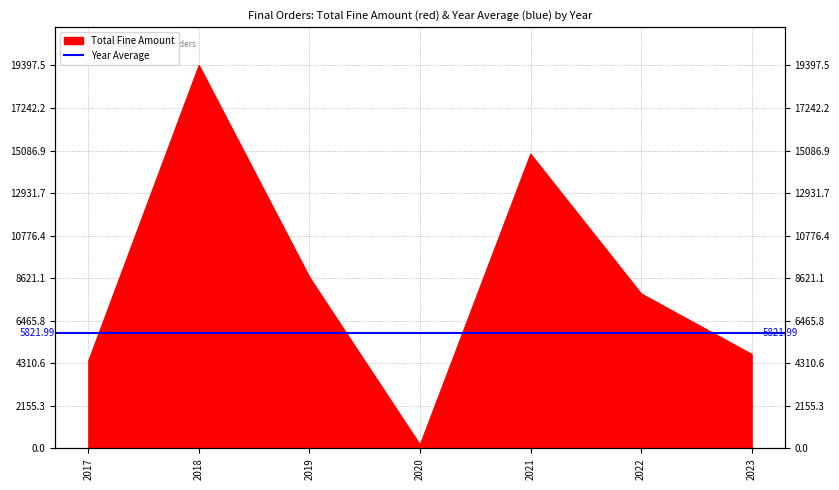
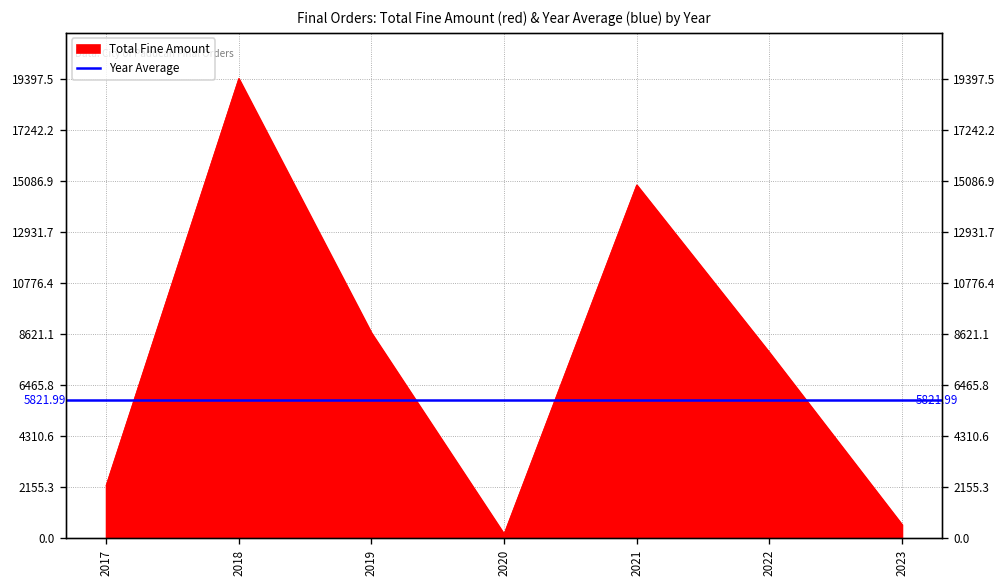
  {
-   "2017": 4400,
+   "2017": 2200,
    "2018": 19400,
    "2019": 8700,
    "2020": 200,
    "2021": 14900,
    "2022": 7800,
-   "2023": 4800
+   "2023": 600
  }
